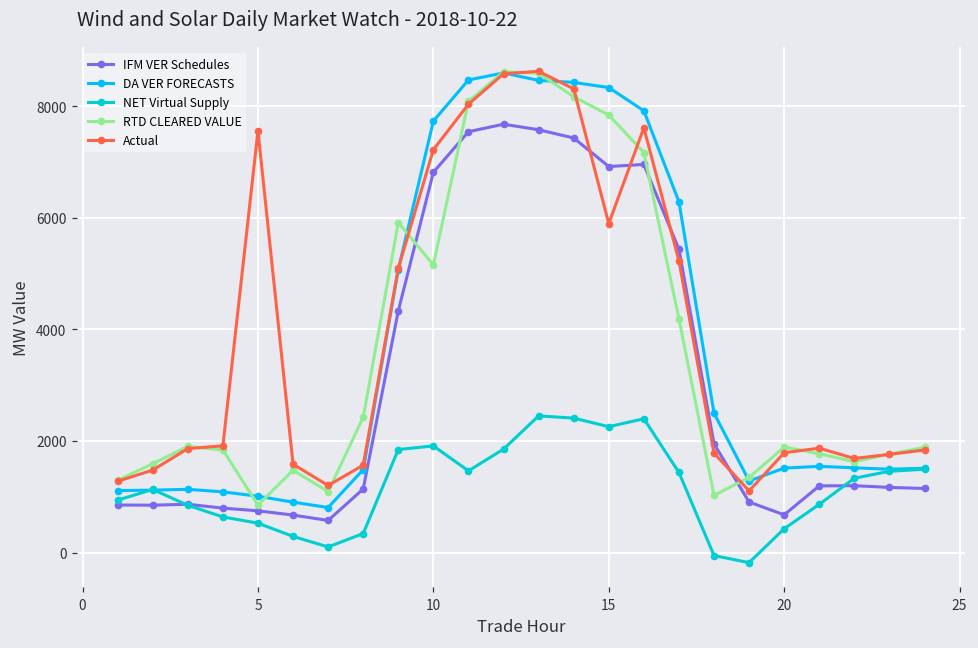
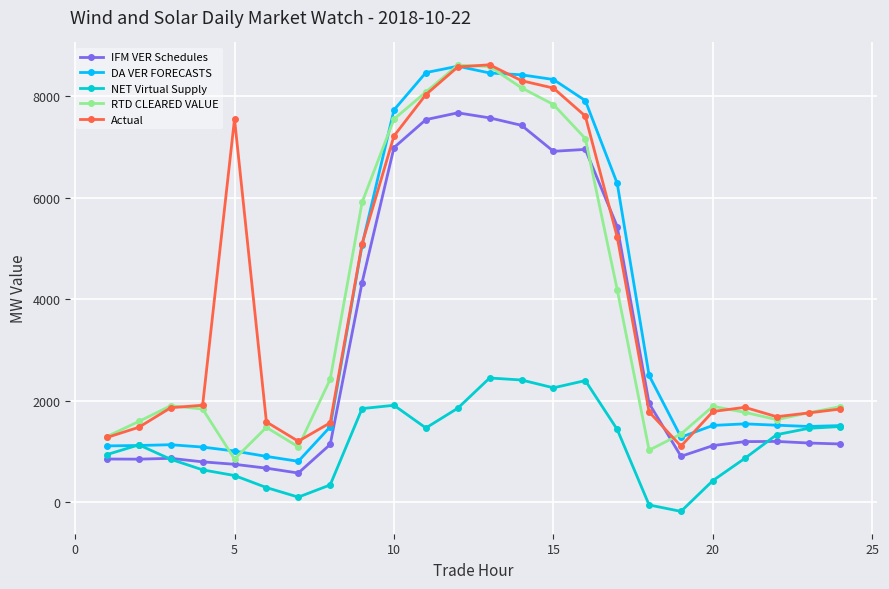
  {
    "IFM VER Schedules": {
      "5": 700,
-     "10": 6800,
+     "10": 7000,
      "15": 6900,
-     "20": 700
+     "20": 1100
    },
    "RTD CLEARED VALUE": {
      "5": 900,
-     "10": 5200,
+     "10": 7600,
      "15": 7800,
      "20": 1900
    },
    "Actual": {
      "5": 7600,
      "10": 7200,
-     "15": 5900,
+     "15": 8200,
      "20": 1800
    }
  }
